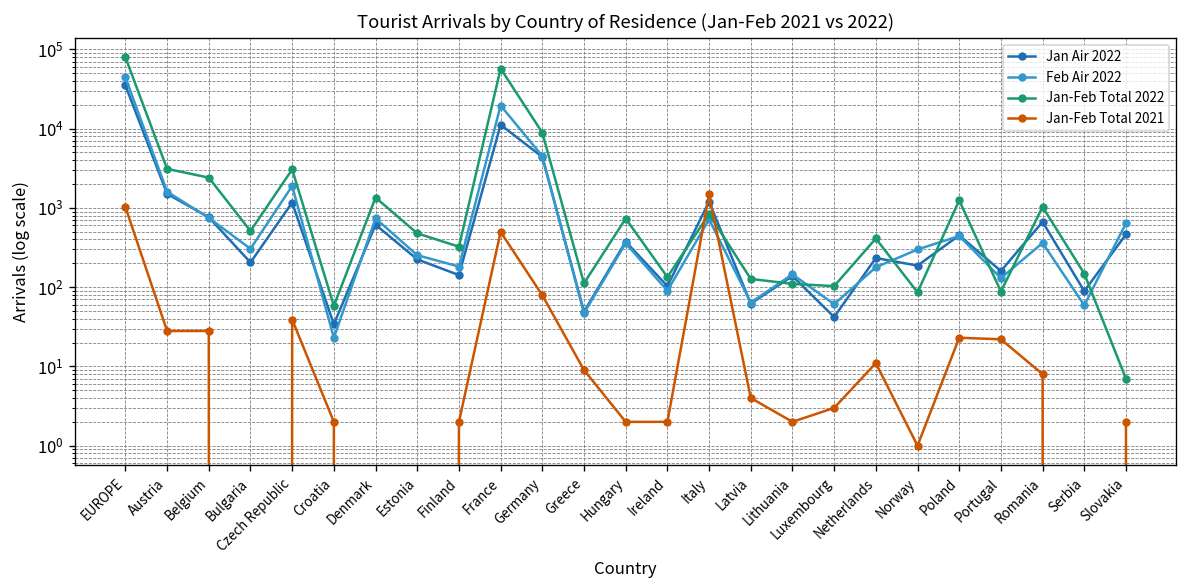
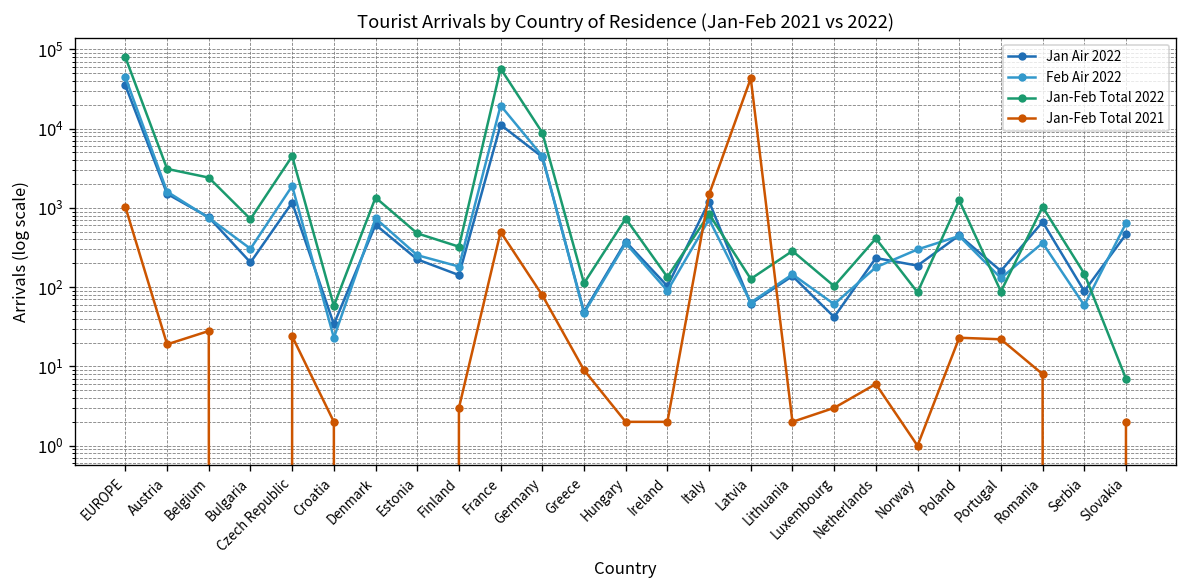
  {
    "Jan-Feb Total 2022": {
      "EUROPE": 80000,
      "Austria": 3000,
      "Belgium": 2400,
-     "Bulgaria": 500,
-     "Czech Republic": 3000,
+     "Bulgaria": 700,
+     "Czech Republic": 4000,
      "Croatia": 60,
      "Denmark": 1400,
      "Estonia": 500,
      "Finland": 300,
      "France": 60000,
      "Germany": 9000,
      "Greece": 110,
      "Hungary": 700,
      "Ireland": 130,
      "Italy": 800,
      "Latvia": 130,
-     "Lithuania": 110,
+     "Lithuania": 290,
      "Luxembourg": 100,
      "Netherlands": 400,
      "Norway": 90,
      "Poland": 1200,
      "Portugal": 90,
      "Romania": 1000,
      "Serbia": 150,
      "Slovakia": 7
    },
    "Jan-Feb Total 2021": {
      "EUROPE": 1000,
-     "Austria": 28,
+     "Austria": 19,
      "Belgium": 28,
-     "Czech Republic": 40,
+     "Czech Republic": 24,
      "Croatia": 2,
-     "Finland": 2,
+     "Finland": 3,
      "France": 500,
      "Germany": 80,
      "Greece": 9,
      "Hungary": 2,
      "Ireland": 2,
      "Italy": 1500,
-     "Latvia": 4,
+     "Latvia": 40000,
      "Lithuania": 2,
      "Luxembourg": 3,
-     "Netherlands": 11,
+     "Netherlands": 6,
      "Norway": 1,
      "Poland": 23,
      "Portugal": 22,
      "Romania": 8,
      "Slovakia": 2
    }
  }
